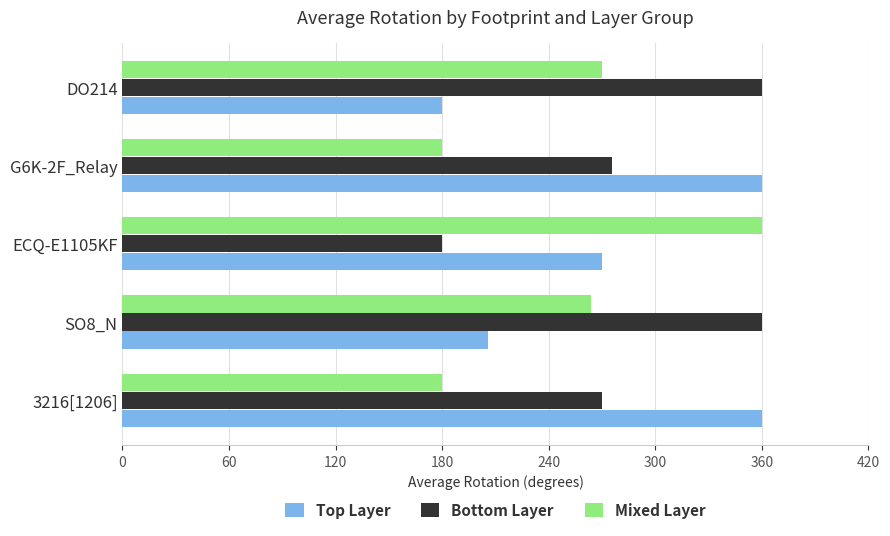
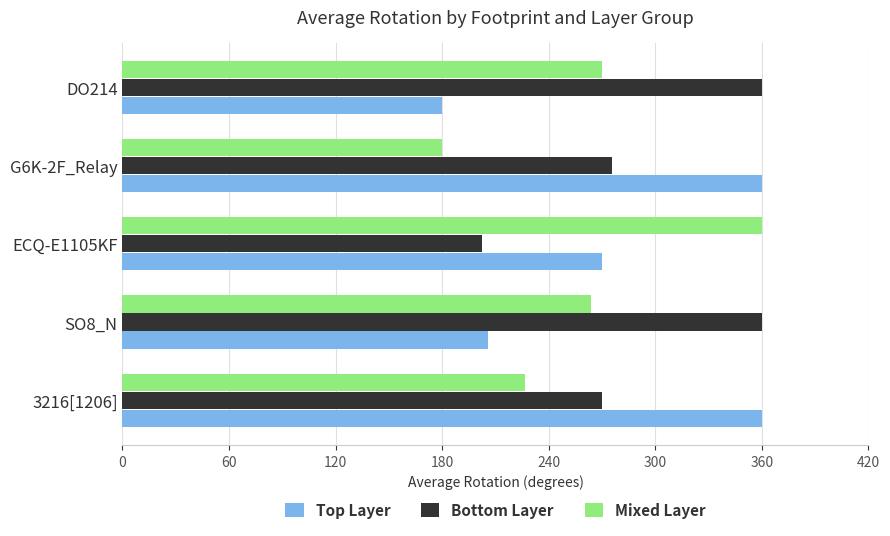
  {
    "Top Layer": {
      "DO214": 180,
      "G6K-2F_Relay": 360,
      "ECQ-E1105KF": 270,
      "SO8_N": 206,
      "3216[1206]": 360
    },
    "Bottom Layer": {
      "DO214": 360,
      "G6K-2F_Relay": 276,
-     "ECQ-E1105KF": 180,
+     "ECQ-E1105KF": 203,
      "SO8_N": 360,
      "3216[1206]": 270
    },
    "Mixed Layer": {
      "DO214": 270,
      "G6K-2F_Relay": 180,
      "ECQ-E1105KF": 360,
      "SO8_N": 264,
-     "3216[1206]": 180
+     "3216[1206]": 227
    }
  }
